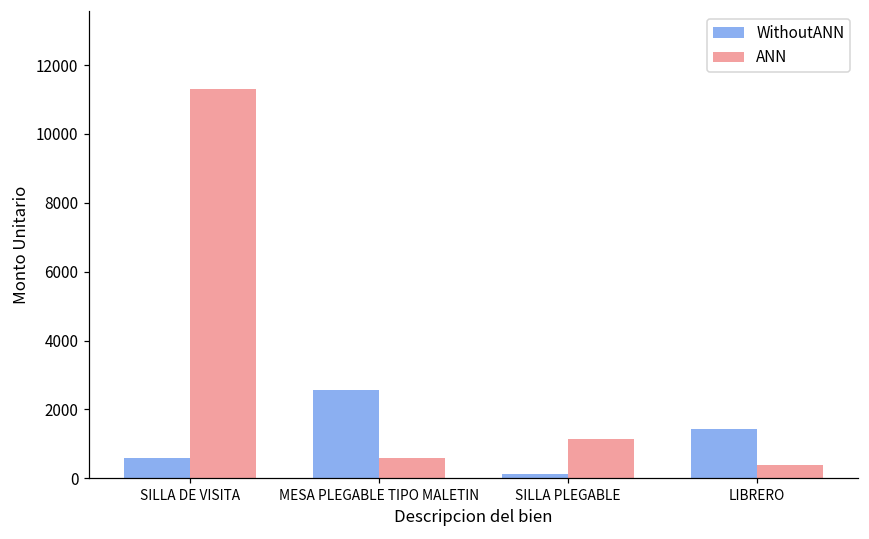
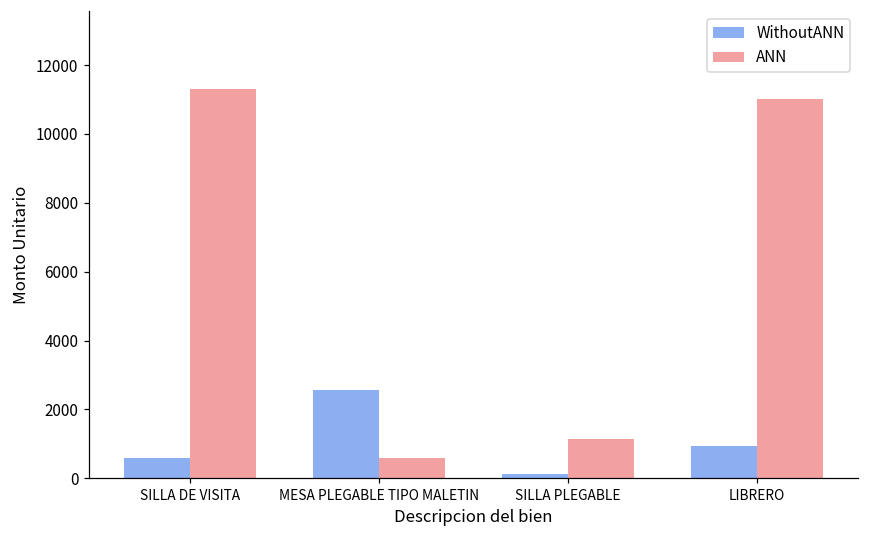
  {
    "WithoutANN": {
      "SILLA DE VISITA": 600,
      "MESA PLEGABLE TIPO MALETIN": 2600,
      "SILLA PLEGABLE": 100,
-     "LIBRERO": 1400
+     "LIBRERO": 900
    },
    "ANN": {
      "SILLA DE VISITA": 11300,
      "MESA PLEGABLE TIPO MALETIN": 600,
      "SILLA PLEGABLE": 1200,
-     "LIBRERO": 400
+     "LIBRERO": 11000
    }
  }
